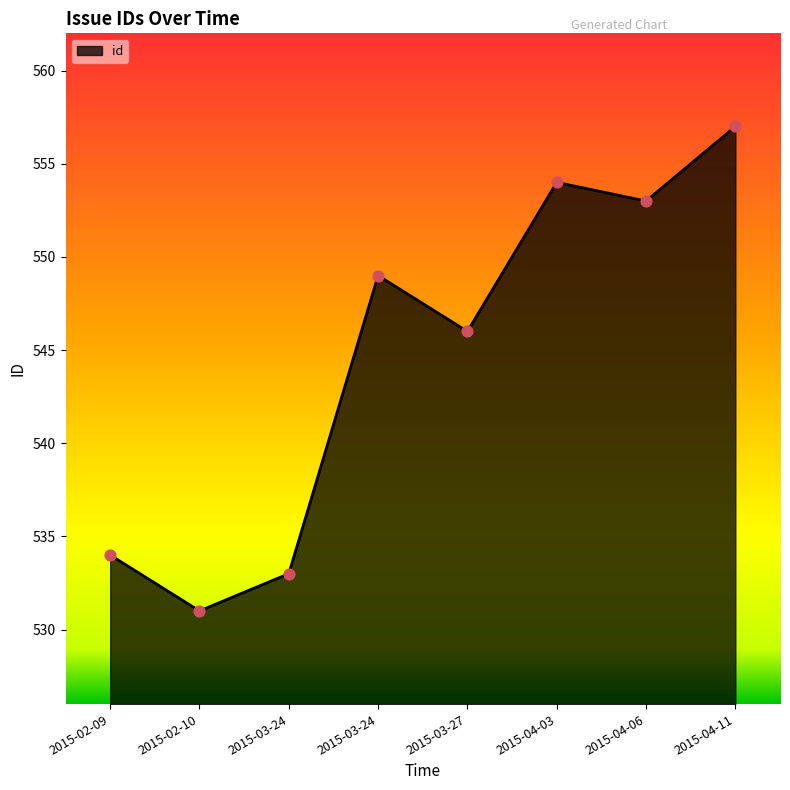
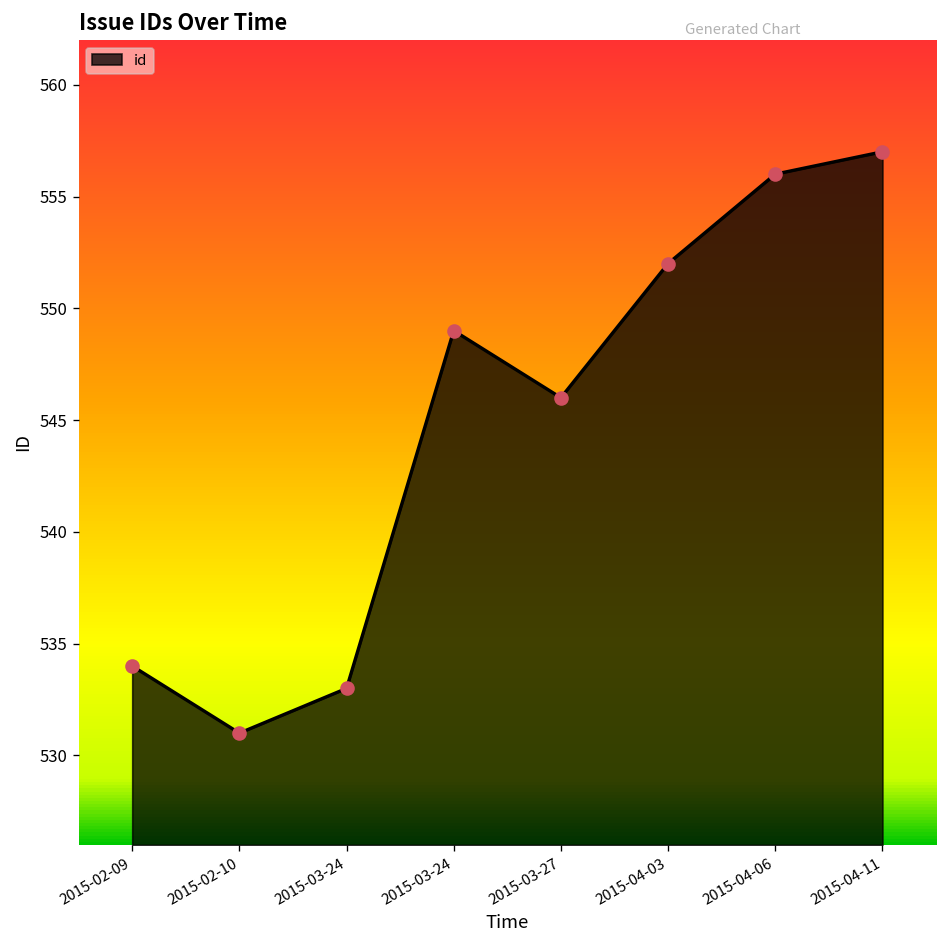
  {
    "2015-02-09": 534,
    "2015-02-10": 531,
    "2015-03-27": 546,
-   "2015-04-03": 554,
-   "2015-04-06": 553,
+   "2015-04-03": 552,
+   "2015-04-06": 556,
    "2015-04-11": 557
  }
